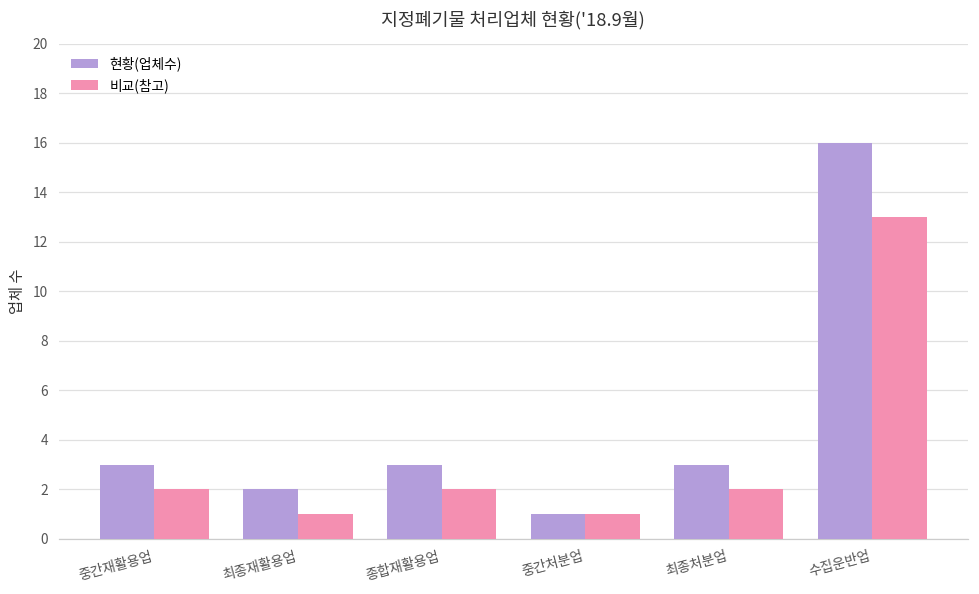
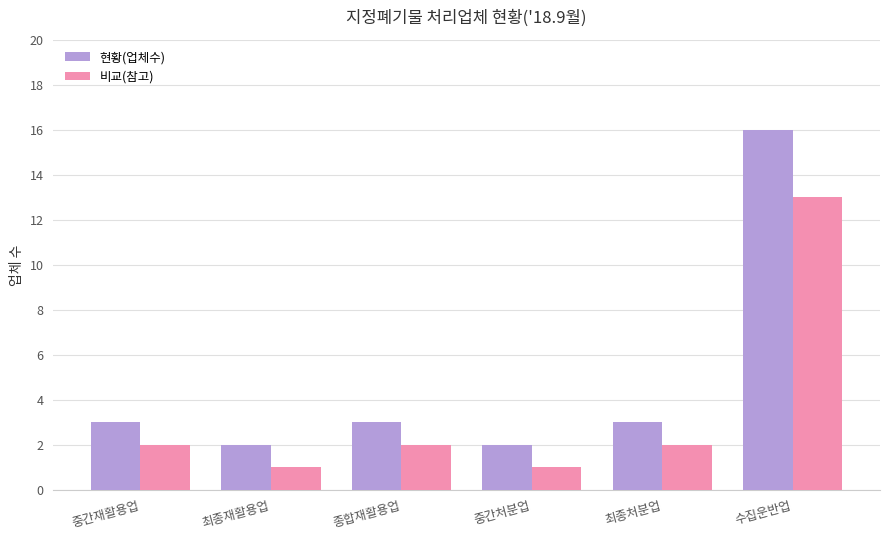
  {
    "현황(업체수)": {
      "중간재활용업": 3,
      "최종재활용업": 2,
      "종합재활용업": 3,
-     "중간처분업": 1,
+     "중간처분업": 2,
      "최종처분업": 3,
      "수집운반업": 16
    },
    "비교(참고)": {
      "중간재활용업": 2,
      "최종재활용업": 1,
      "종합재활용업": 2,
      "중간처분업": 1,
      "최종처분업": 2,
      "수집운반업": 13
    }
  }
